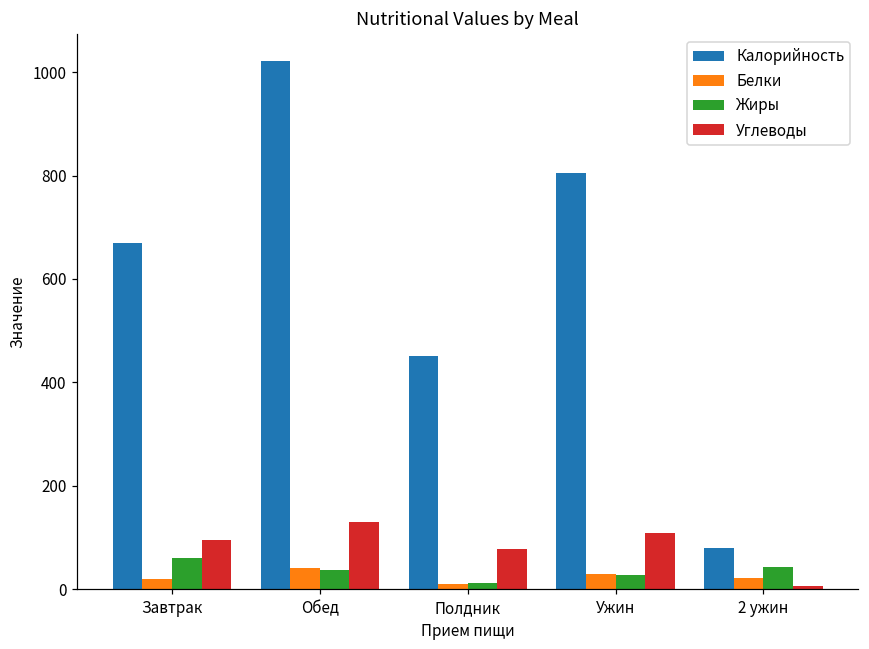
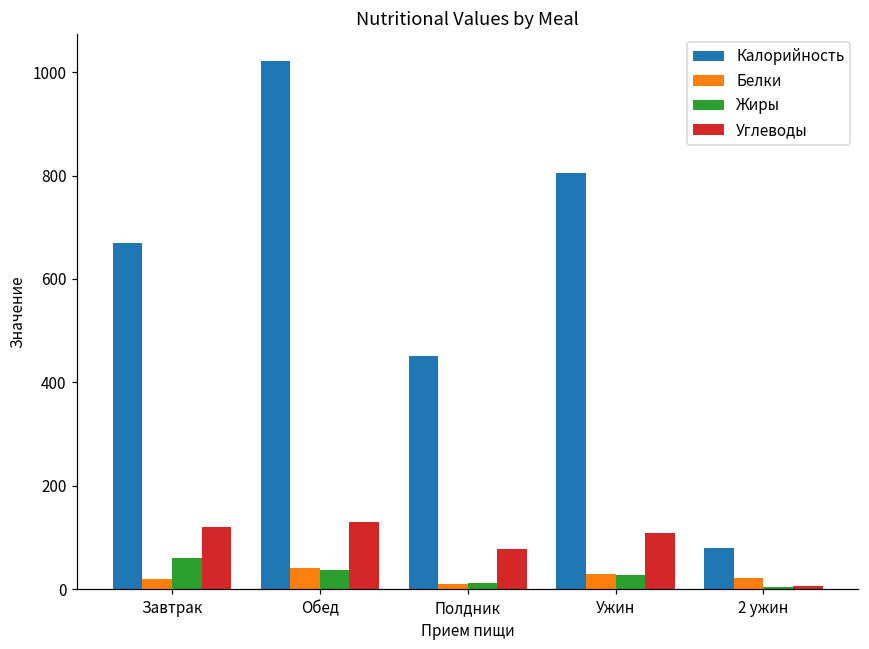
  {
    "Калорийность": {
      "Завтрак": 670,
      "Обед": 1020,
      "Полдник": 450,
      "Ужин": 800,
      "2 ужин": 80
    },
    "Белки": {
      "Завтрак": 20,
      "Обед": 40,
      "Полдник": 10,
      "Ужин": 30,
      "2 ужин": 20
    },
    "Жиры": {
      "Завтрак": 60,
      "Обед": 40,
      "Полдник": 10,
      "Ужин": 30,
-     "2 ужин": 40
+     "2 ужин": 0
    },
    "Углеводы": {
-     "Завтрак": 100,
+     "Завтрак": 120,
      "Обед": 130,
      "Полдник": 80,
      "Ужин": 110,
      "2 ужин": 10
    }
  }
